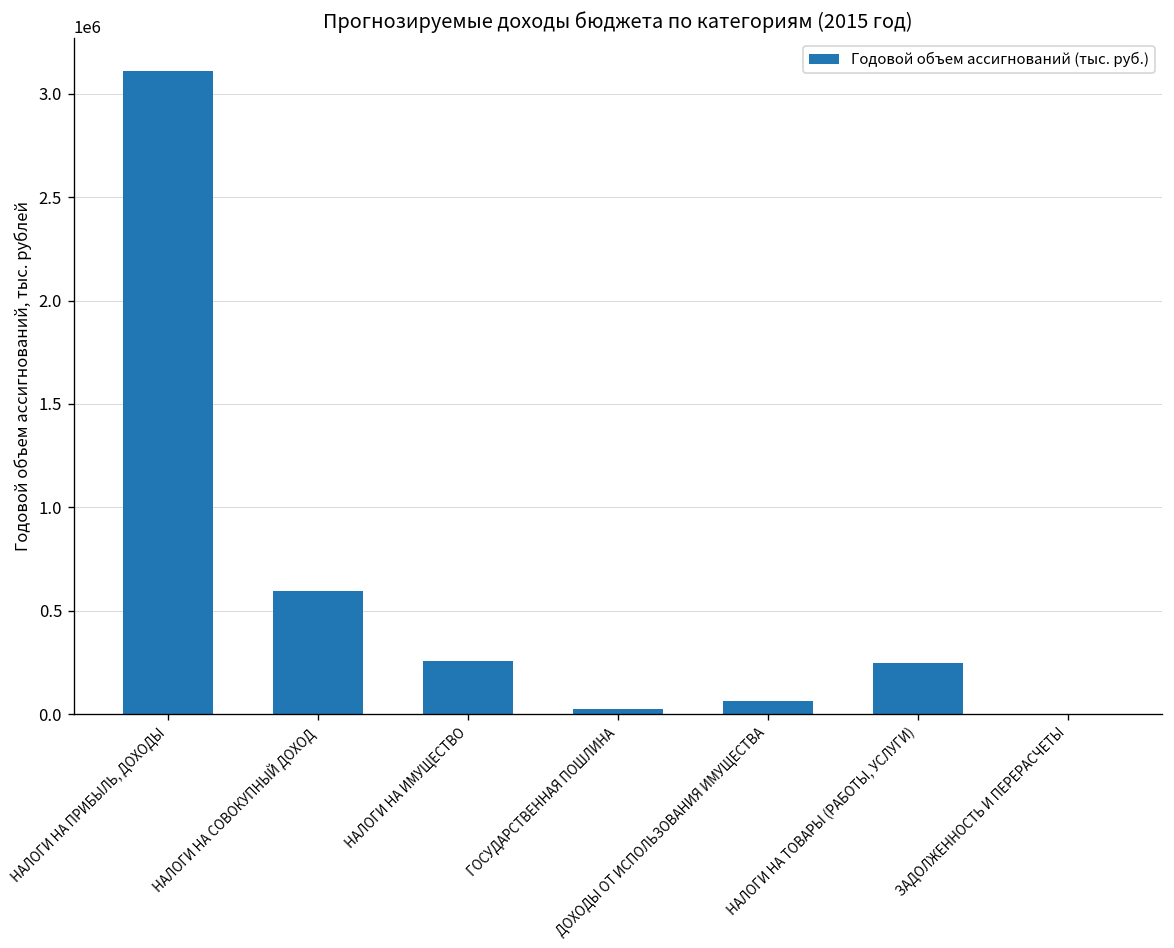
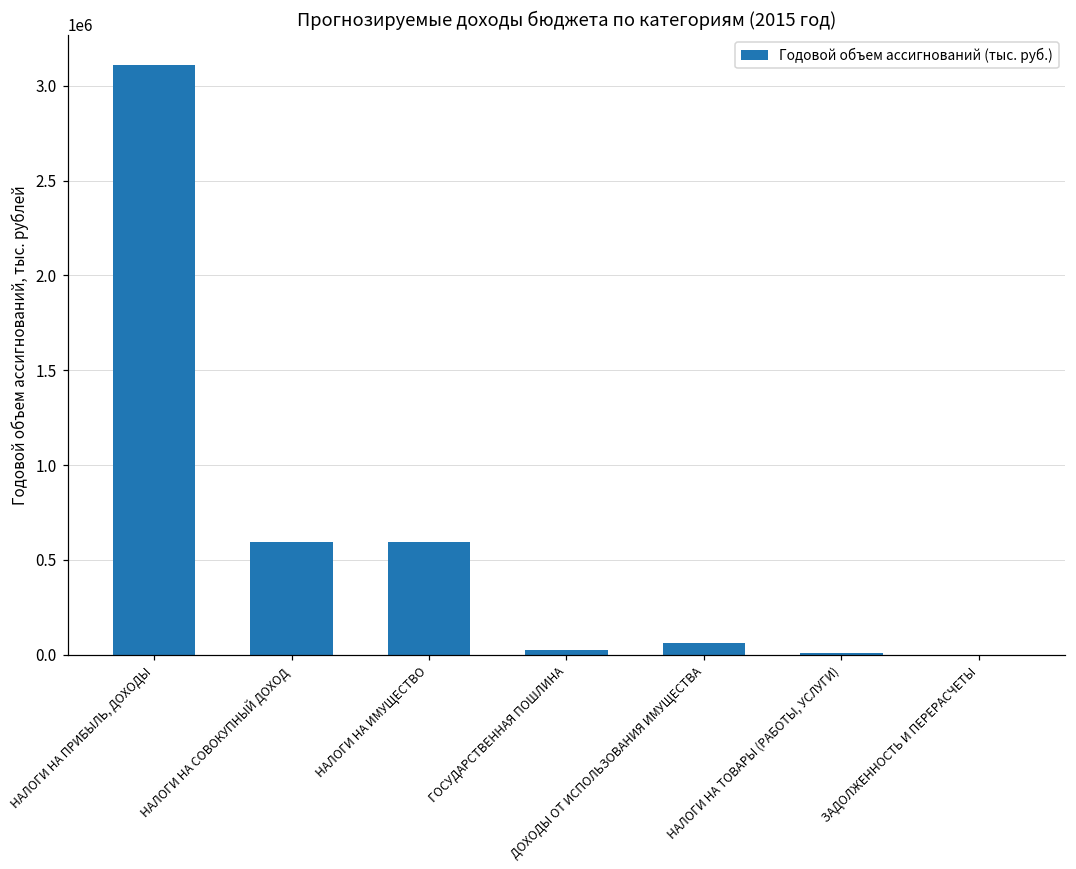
  {
    "НАЛОГИ НА ПРИБЫЛЬ, ДОХОДЫ": 3110000,
    "НАЛОГИ НА СОВОКУПНЫЙ ДОХОД": 600000,
-   "НАЛОГИ НА ИМУЩЕСТВО": 260000,
+   "НАЛОГИ НА ИМУЩЕСТВО": 590000,
    "ГОСУДАРСТВЕННАЯ ПОШЛИНА": 20000,
    "ДОХОДЫ ОТ ИСПОЛЬЗОВАНИЯ ИМУЩЕСТВА": 60000,
-   "НАЛОГИ НА ТОВАРЫ (РАБОТЫ, УСЛУГИ)": 250000
+   "НАЛОГИ НА ТОВАРЫ (РАБОТЫ, УСЛУГИ)": 10000
  }
